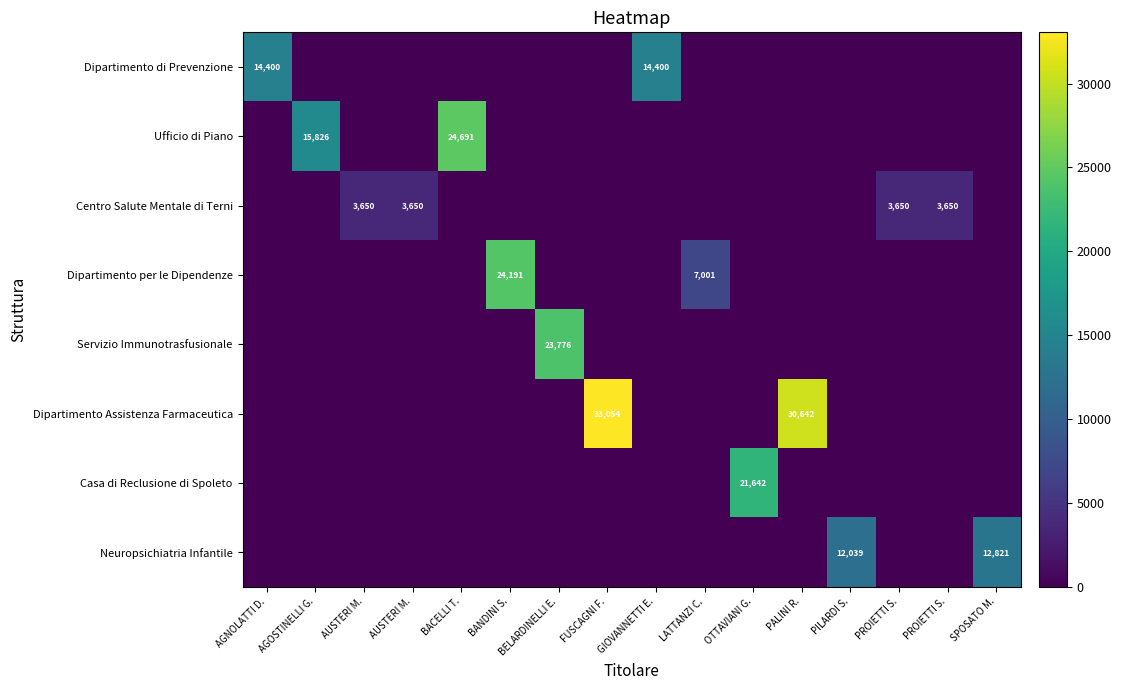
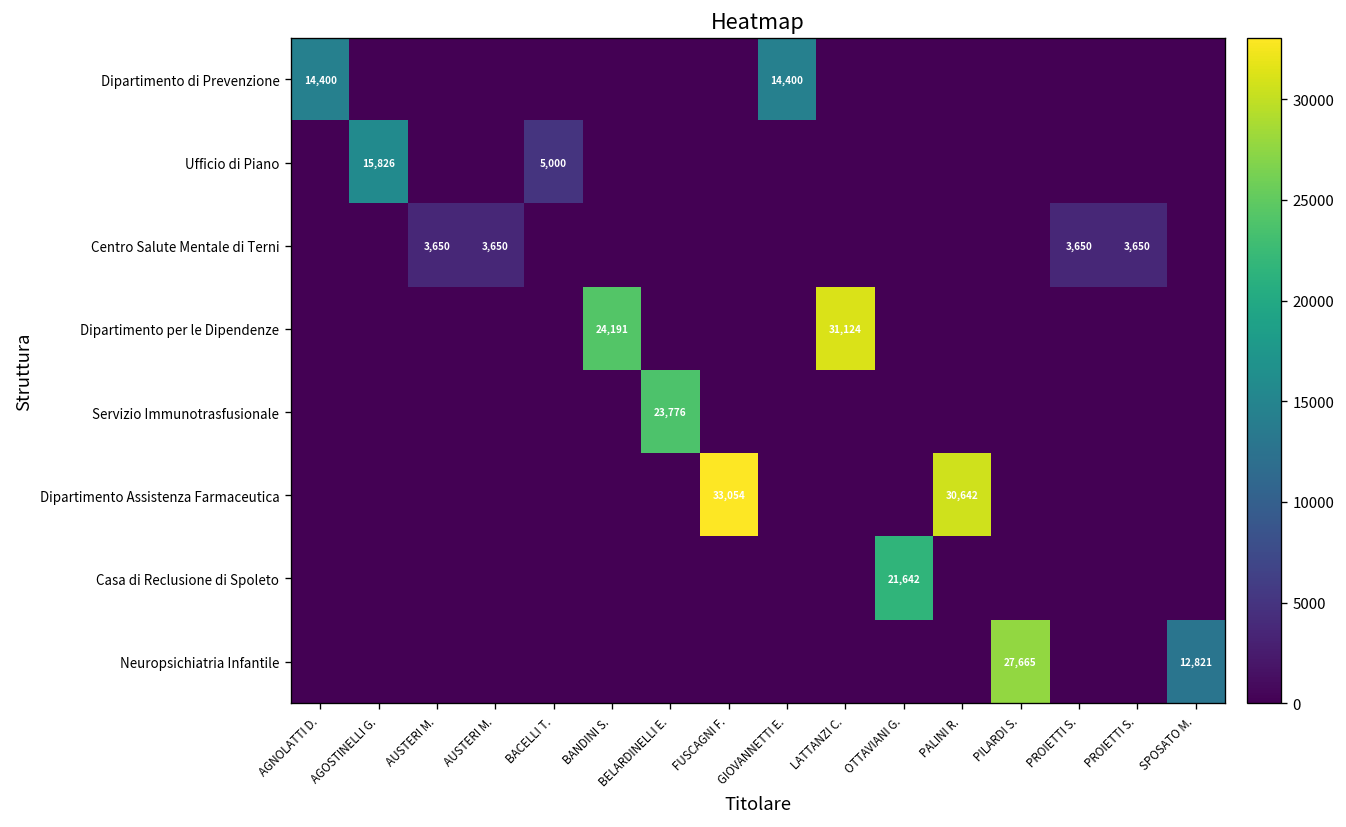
  {
    "Dipartimento di Prevenzione": {
      "AGNOLATTI D.": "14,400",
      "GIOVANNETTI E.": "14,400"
    },
    "Ufficio di Piano": {
      "AGOSTINELLI G.": "15,826",
-     "BACELLI T.": "24,691"
+     "BACELLI T.": "5,000"
    },
    "Dipartimento per le Dipendenze": {
      "BANDINI S.": "24,191",
-     "LATTANZI C.": "7,001"
+     "LATTANZI C.": "31,124"
    },
    "Servizio Immunotrasfusionale": {
      "BELARDINELLI E.": "23,776"
    },
    "Dipartimento Assistenza Farmaceutica": {
      "FUSCAGNI F.": "33,054",
      "PALINI R.": "30,642"
    },
    "Casa di Reclusione di Spoleto": {
      "OTTAVIANI G.": "21,642"
    },
    "Neuropsichiatria Infantile": {
-     "PILARDI S.": "12,039",
+     "PILARDI S.": "27,665",
      "SPOSATO M.": "12,821"
    }
  }
